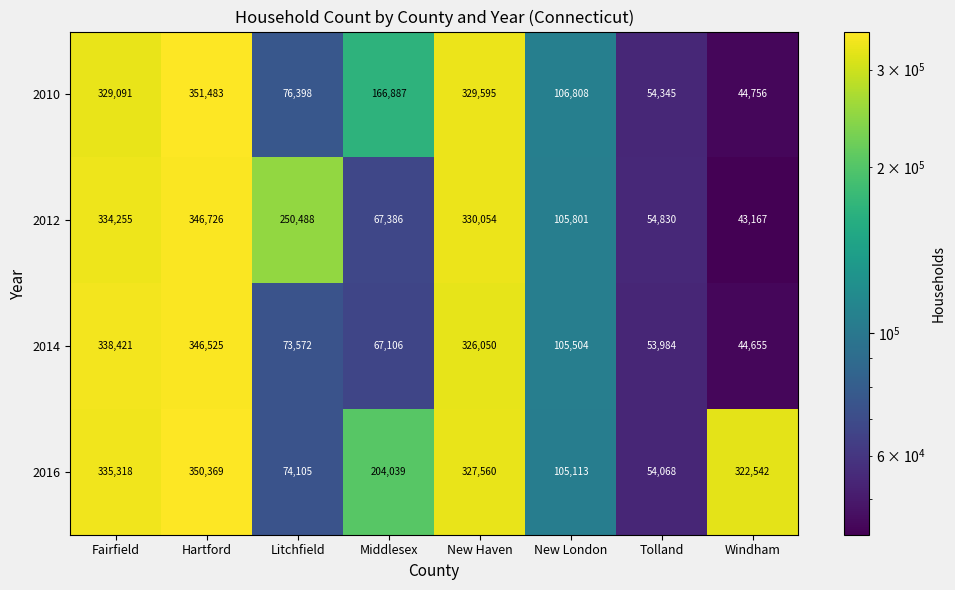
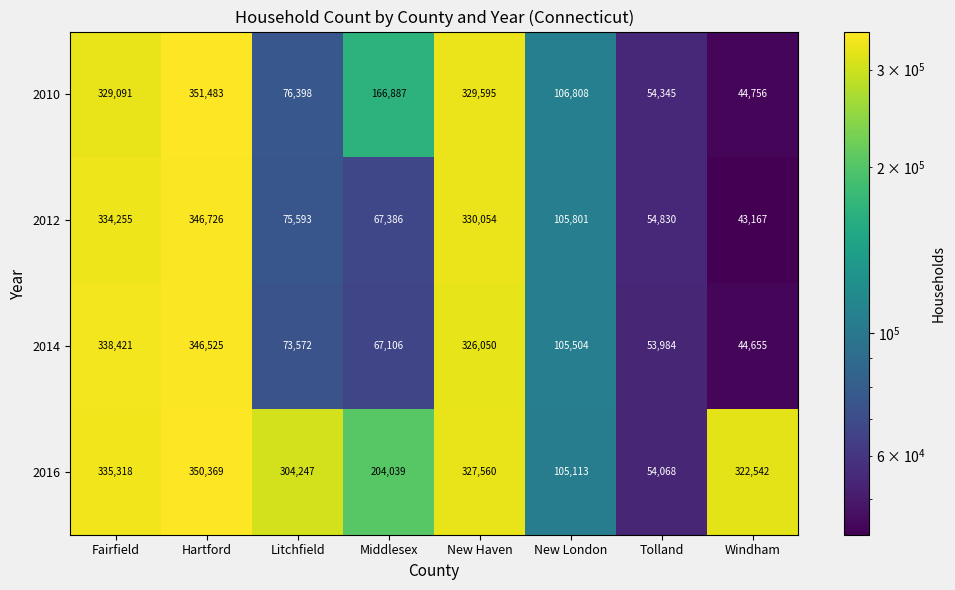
  {
    "2010": {
      "Fairfield": "329,091",
      "Hartford": "351,483",
      "Litchfield": "76,398",
      "Middlesex": "166,887",
      "New Haven": "329,595",
      "New London": "106,808",
      "Tolland": "54,345",
      "Windham": "44,756"
    },
    "2012": {
      "Fairfield": "334,255",
      "Hartford": "346,726",
-     "Litchfield": "250,488",
+     "Litchfield": "75,593",
      "Middlesex": "67,386",
      "New Haven": "330,054",
      "New London": "105,801",
      "Tolland": "54,830",
      "Windham": "43,167"
    },
    "2014": {
      "Fairfield": "338,421",
      "Hartford": "346,525",
      "Litchfield": "73,572",
      "Middlesex": "67,106",
      "New Haven": "326,050",
      "New London": "105,504",
      "Tolland": "53,984",
      "Windham": "44,655"
    },
    "2016": {
      "Fairfield": "335,318",
      "Hartford": "350,369",
-     "Litchfield": "74,105",
+     "Litchfield": "304,247",
      "Middlesex": "204,039",
      "New Haven": "327,560",
      "New London": "105,113",
      "Tolland": "54,068",
      "Windham": "322,542"
    }
  }
